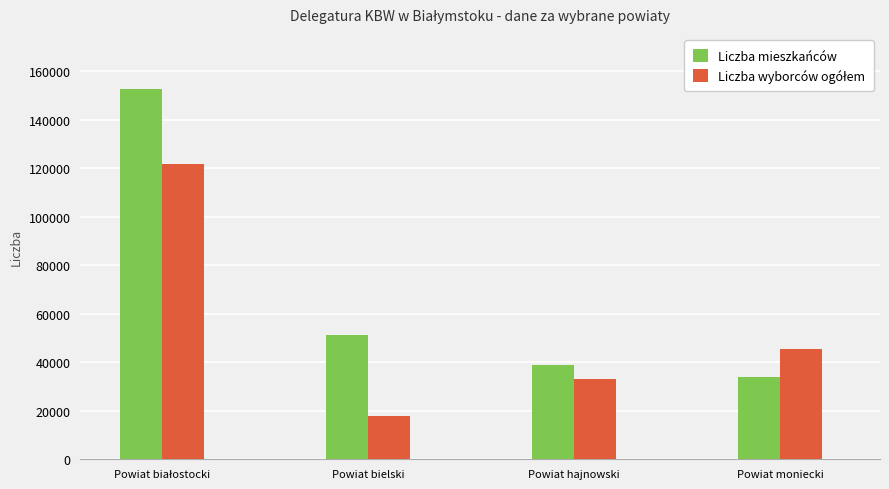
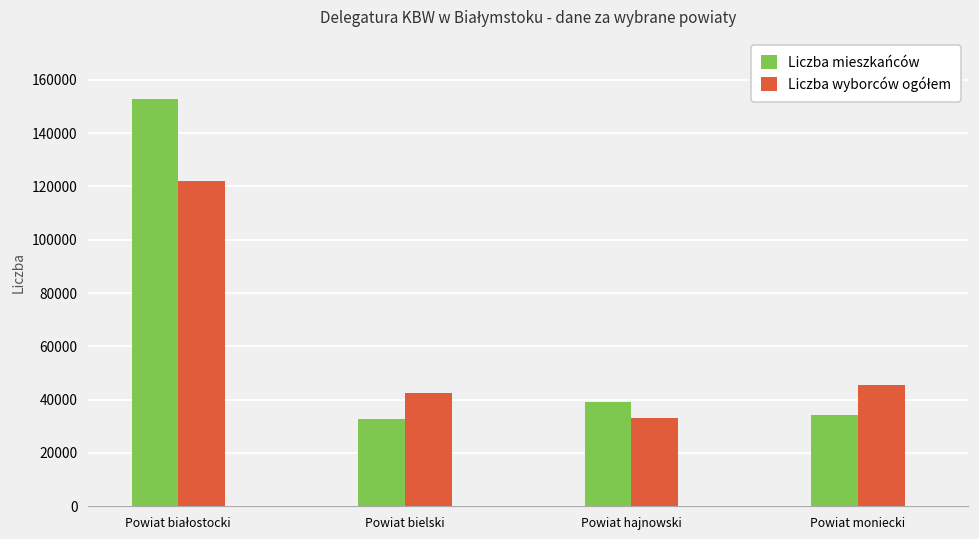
  {
    "Liczba mieszkańców": {
      "Powiat białostocki": 153000,
-     "Powiat bielski": 51000,
+     "Powiat bielski": 33000,
      "Powiat hajnowski": 39000,
      "Powiat moniecki": 34000
    },
    "Liczba wyborców ogółem": {
      "Powiat białostocki": 122000,
-     "Powiat bielski": 18000,
+     "Powiat bielski": 42000,
      "Powiat hajnowski": 33000,
      "Powiat moniecki": 46000
    }
  }
